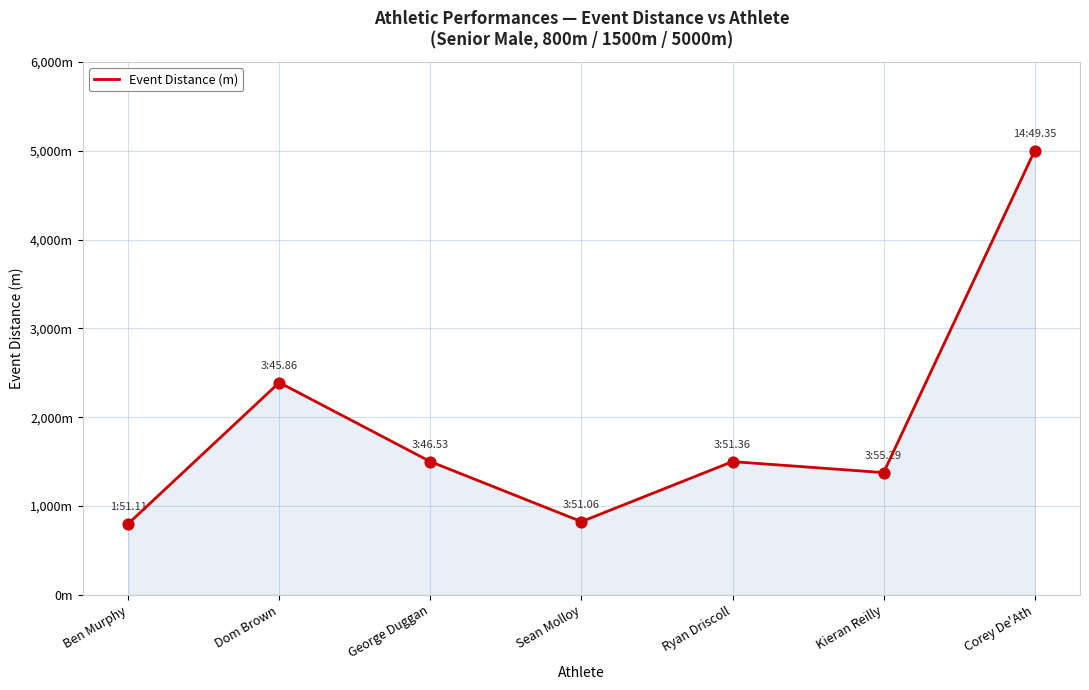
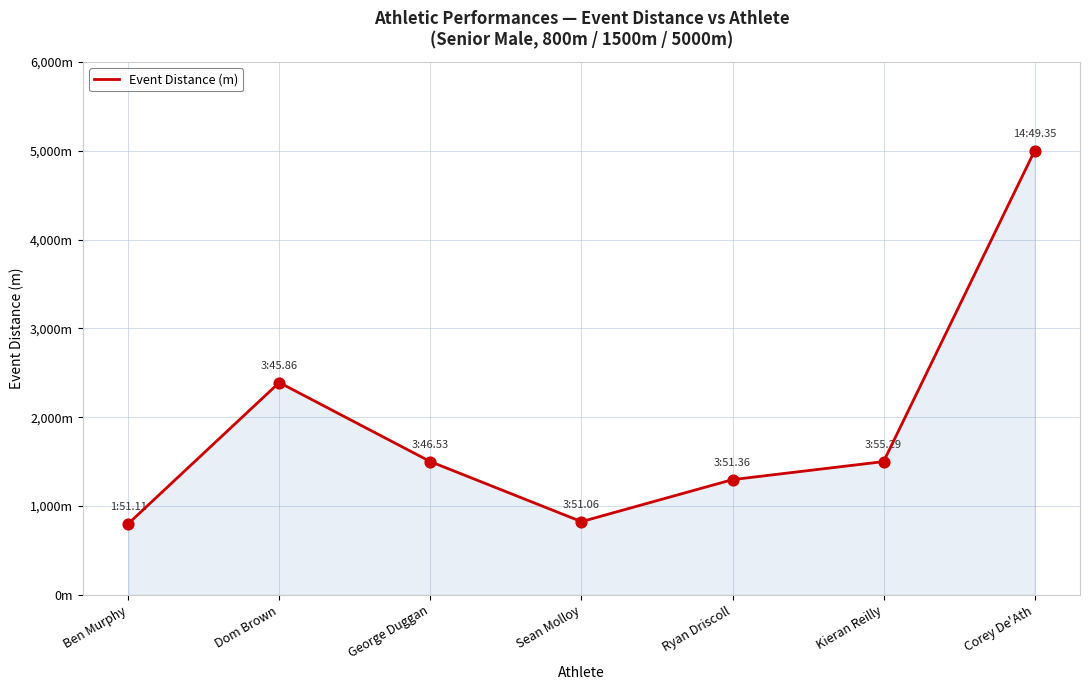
  {
-   "Ryan Driscoll": "1,500m",
-   "Kieran Reilly": "1,400m"
+   "Ryan Driscoll": "1,300m",
+   "Kieran Reilly": "1,500m"
  }
